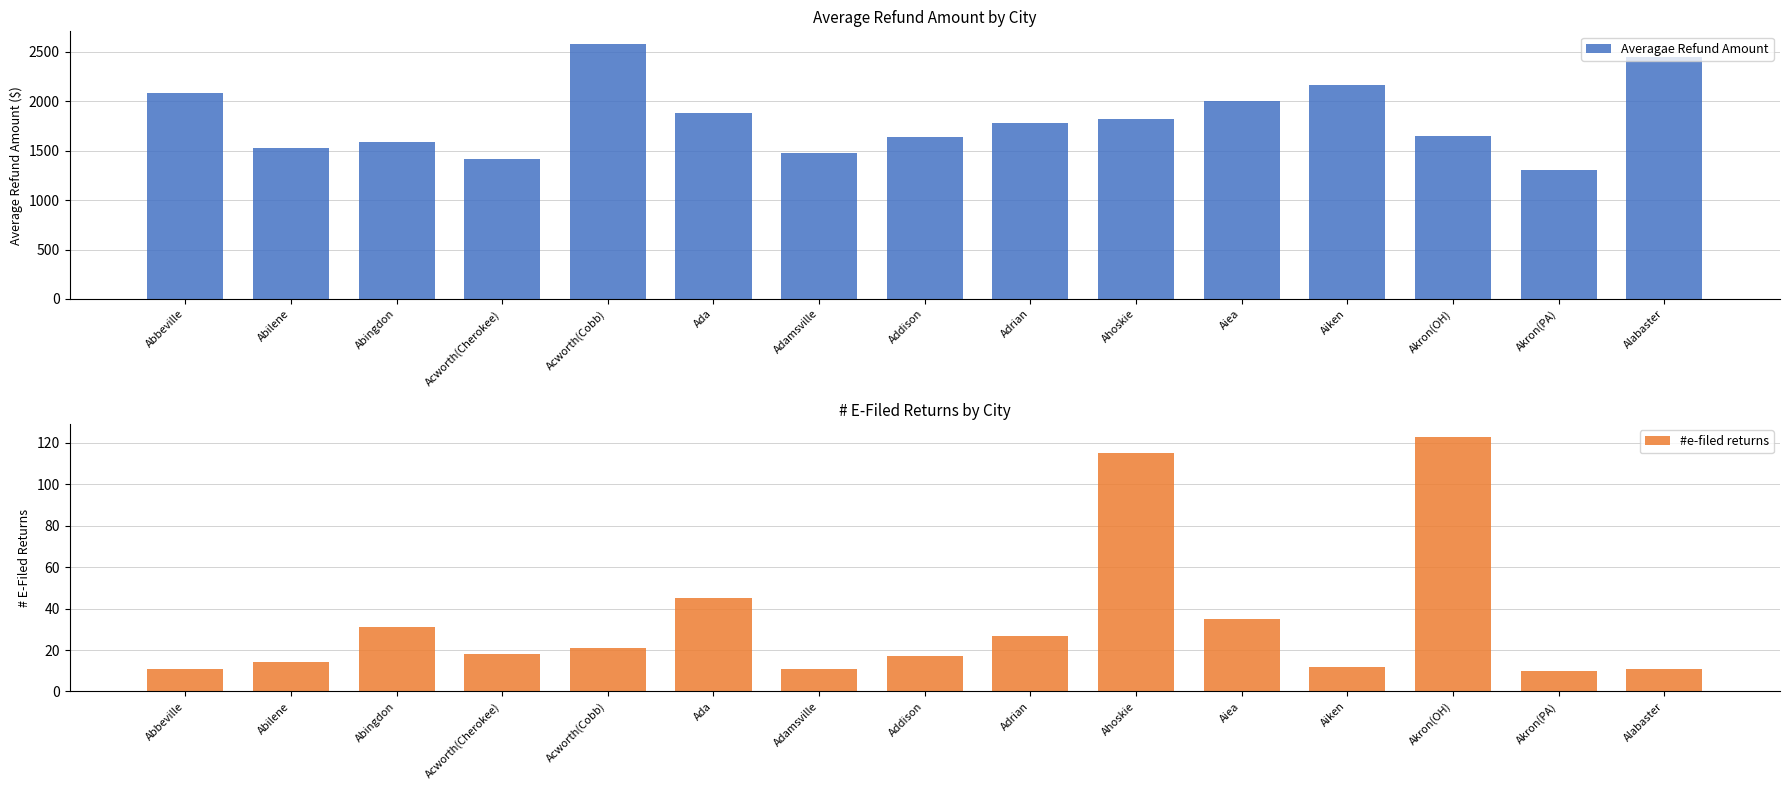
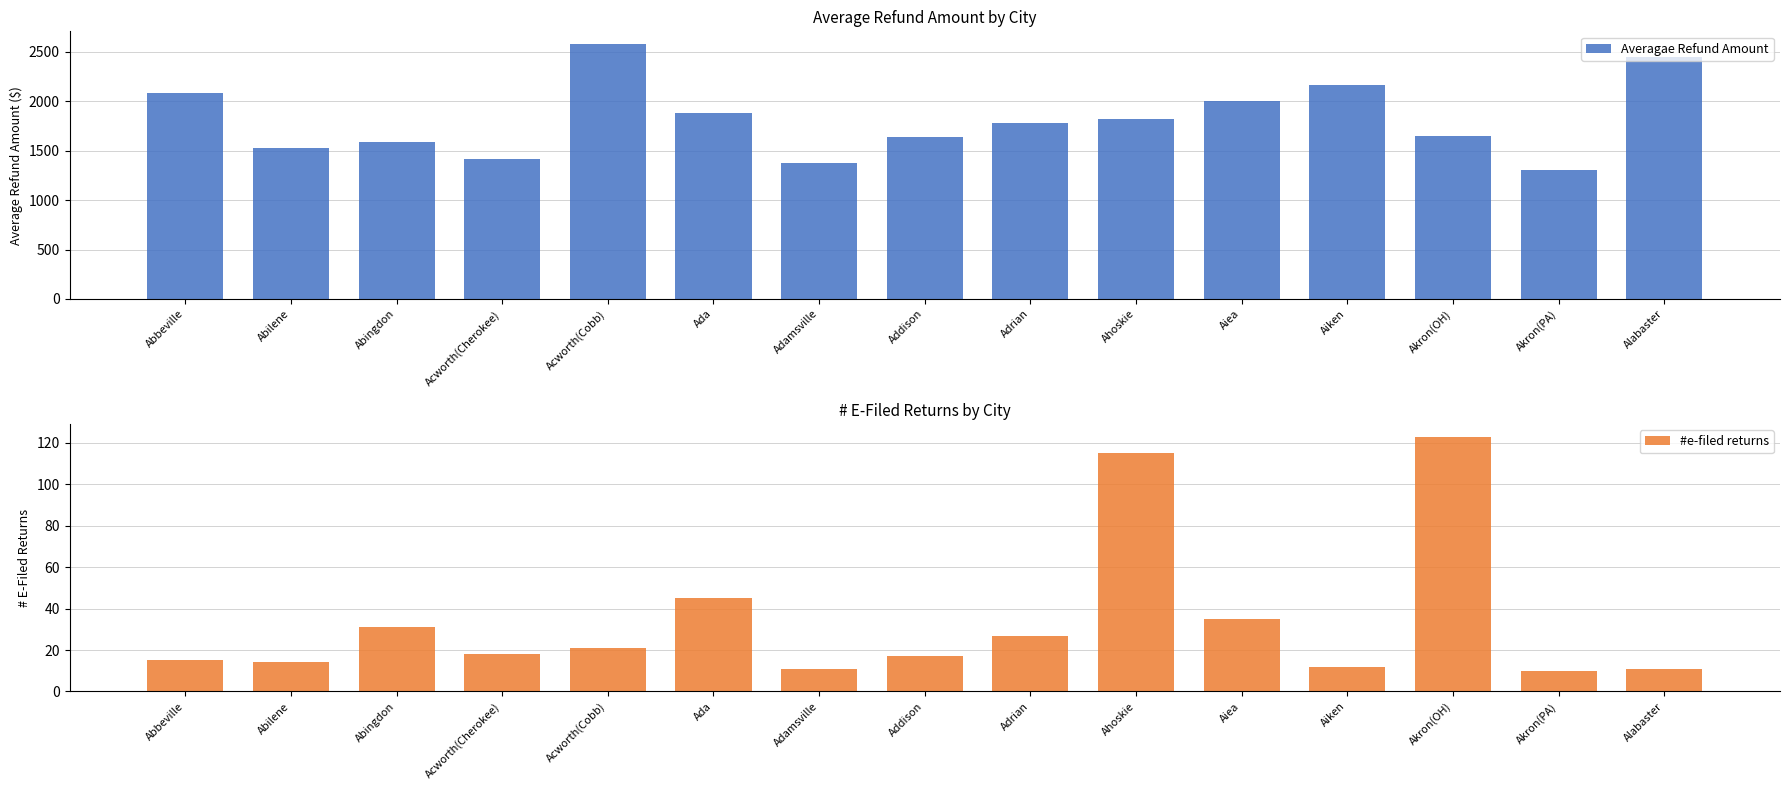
  {
    "Average Refund Amount by City": {
      "Abbeville": 2100,
      "Abilene": 1500,
      "Abingdon": 1600,
      "Acworth(Cherokee)": 1400,
      "Acworth(Cobb)": 2600,
      "Ada": 1900,
-     "Adamsville": 1500,
+     "Adamsville": 1400,
      "Addison": 1600,
      "Adrian": 1800,
      "Ahoskie": 1800,
      "Aiea": 2000,
      "Aiken": 2200,
      "Akron(OH)": 1600,
      "Akron(PA)": 1300
    },
    "# E-Filed Returns by City": {
-     "Abbeville": 11,
+     "Abbeville": 15,
      "Abilene": 14,
      "Abingdon": 31,
      "Acworth(Cherokee)": 18,
      "Acworth(Cobb)": 21,
      "Ada": 45,
      "Adamsville": 11,
      "Addison": 17,
      "Adrian": 27,
      "Ahoskie": 115,
      "Aiea": 35,
      "Aiken": 12,
      "Akron(OH)": 123,
      "Akron(PA)": 10,
      "Alabaster": 11
    }
  }
